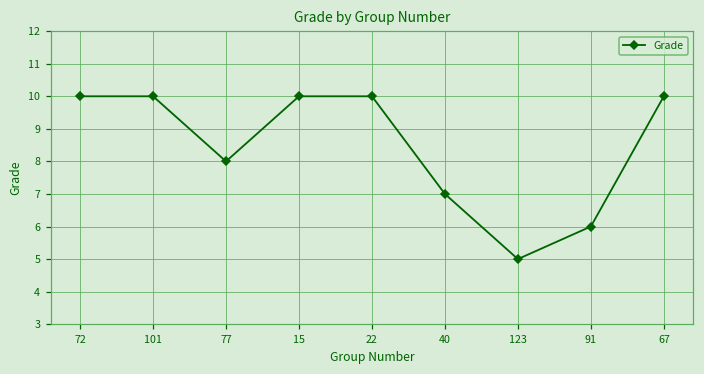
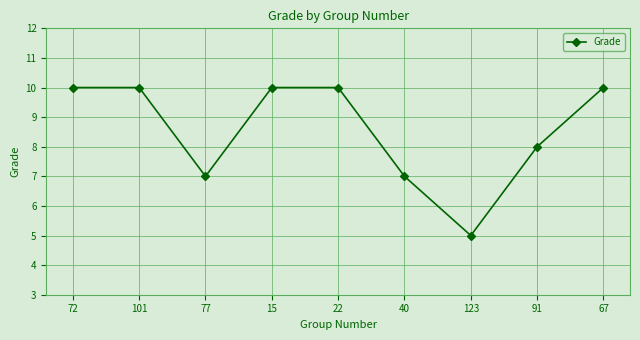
  {
    "72": 10,
    "101": 10,
-   "77": 8,
+   "77": 7,
    "15": 10,
    "22": 10,
    "40": 7,
    "123": 5,
-   "91": 6,
+   "91": 8,
    "67": 10
  }
